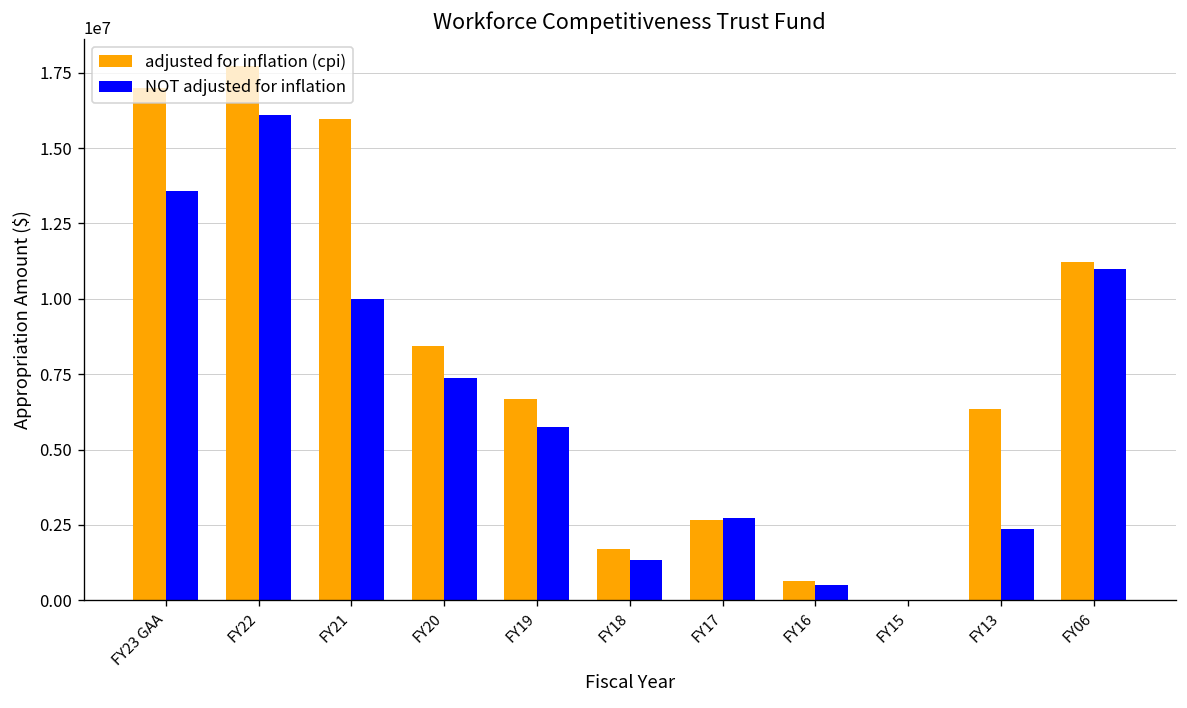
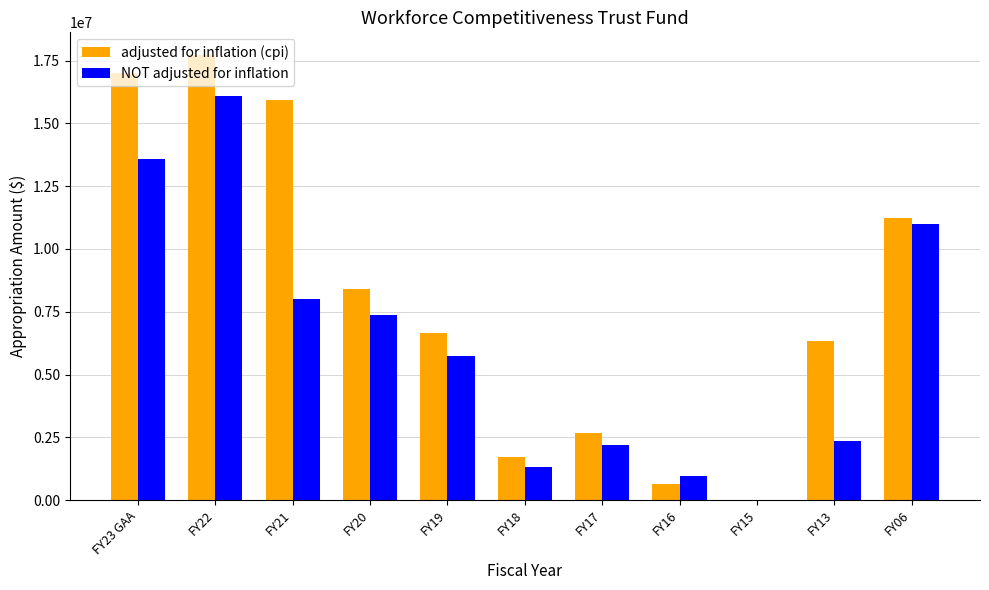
  {
    "adjusted for inflation (cpi)": {
      "FY21": 15900000,
      "FY20": 8400000,
      "FY19": 6700000,
      "FY18": 1700000,
      "FY17": 2700000,
      "FY16": 600000,
      "FY15": 0,
      "FY13": 6300000,
      "FY06": 11200000
    },
    "NOT adjusted for inflation": {
      "FY23 GAA": 13600000,
      "FY22": 16100000,
-     "FY21": 10000000,
+     "FY21": 8000000,
      "FY20": 7400000,
      "FY19": 5800000,
      "FY18": 1300000,
-     "FY17": 2700000,
-     "FY16": 500000,
+     "FY17": 2200000,
+     "FY16": 1000000,
      "FY15": 0,
      "FY13": 2400000,
      "FY06": 11000000
    }
  }
